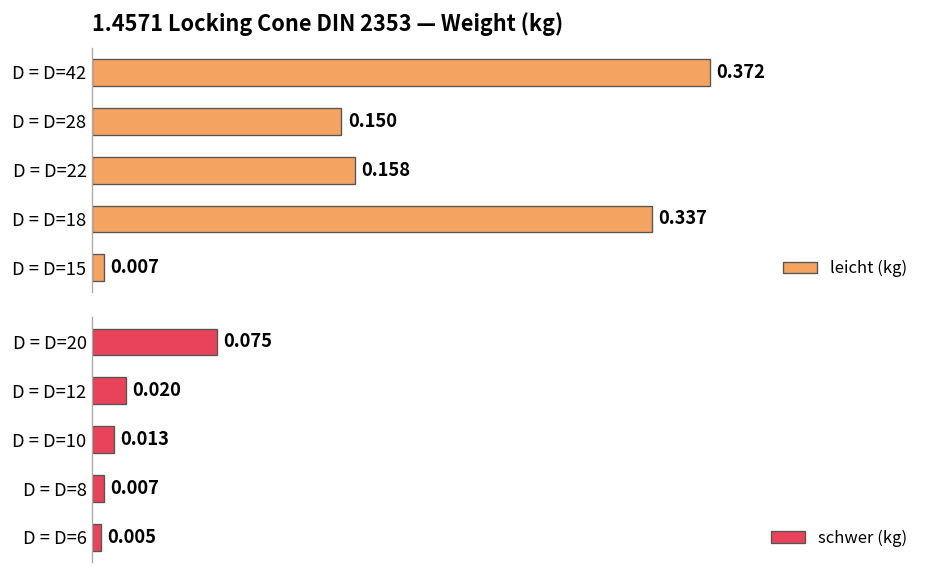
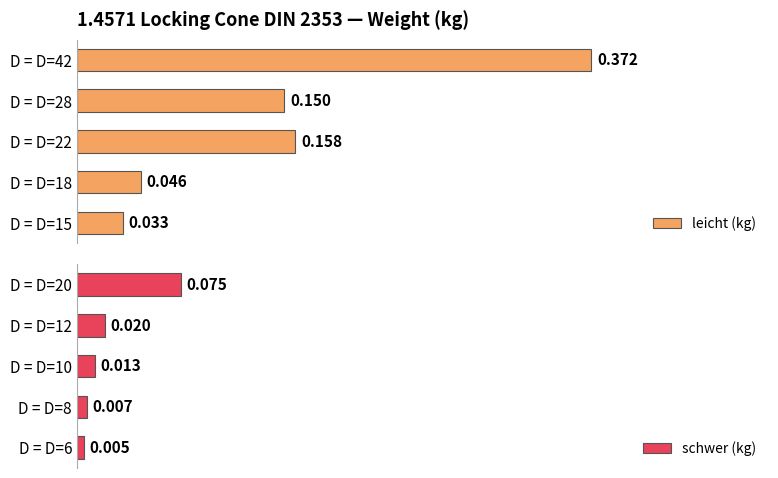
  {
    "1.4571 Locking Cone DIN 2353 — Weight (kg)": {
      "D = D=42": 0.372,
      "D = D=28": 0.150,
      "D = D=22": 0.158,
-     "D = D=18": 0.337,
-     "D = D=15": 0.007
+     "D = D=18": 0.046,
+     "D = D=15": 0.033
    }
  }
